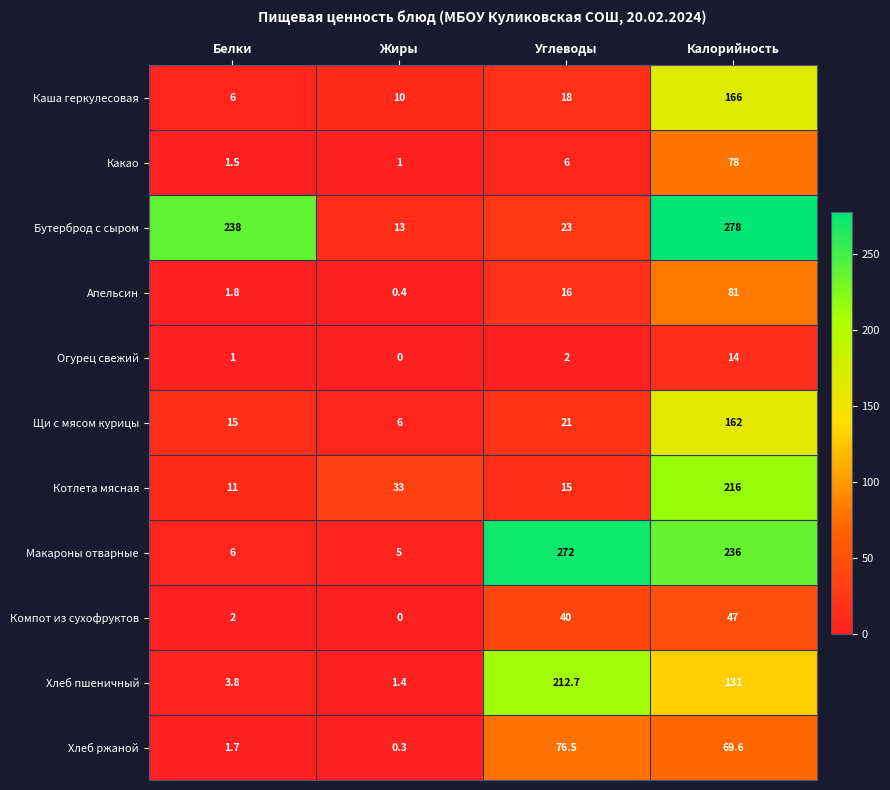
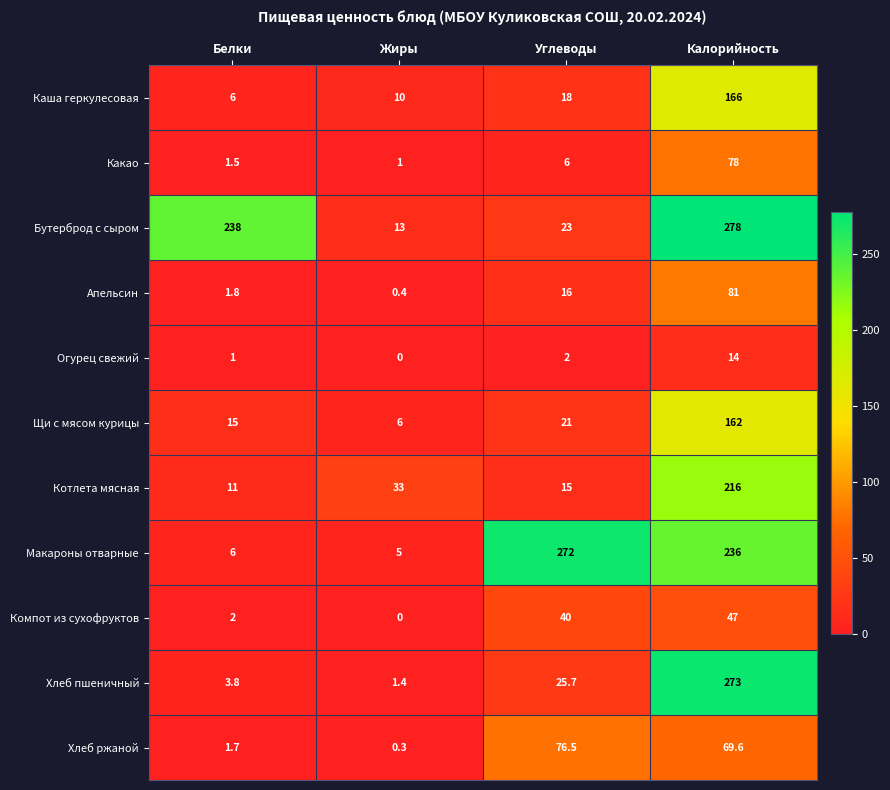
  {
    "Каша геркулесовая": {
      "Белки": 6,
      "Жиры": 10,
      "Углеводы": 18,
      "Калорийность": 166
    },
    "Какао": {
      "Белки": 1.5,
      "Жиры": 1,
      "Углеводы": 6,
      "Калорийность": 78
    },
    "Бутерброд с сыром": {
      "Белки": 238,
      "Жиры": 13,
      "Углеводы": 23,
      "Калорийность": 278
    },
    "Апельсин": {
      "Белки": 1.8,
      "Жиры": 0.4,
      "Углеводы": 16,
      "Калорийность": 81
    },
    "Огурец свежий": {
      "Белки": 1,
      "Жиры": 0,
      "Углеводы": 2,
      "Калорийность": 14
    },
    "Щи с мясом курицы": {
      "Белки": 15,
      "Жиры": 6,
      "Углеводы": 21,
      "Калорийность": 162
    },
    "Котлета мясная": {
      "Белки": 11,
      "Жиры": 33,
      "Углеводы": 15,
      "Калорийность": 216
    },
    "Макароны отварные": {
      "Белки": 6,
      "Жиры": 5,
      "Углеводы": 272,
      "Калорийность": 236
    },
    "Компот из сухофруктов": {
      "Белки": 2,
      "Жиры": 0,
      "Углеводы": 40,
      "Калорийность": 47
    },
    "Хлеб пшеничный": {
      "Белки": 3.8,
      "Жиры": 1.4,
-     "Углеводы": 212.7,
-     "Калорийность": 131
+     "Углеводы": 25.7,
+     "Калорийность": 273
    },
    "Хлеб ржаной": {
      "Белки": 1.7,
      "Жиры": 0.3,
      "Углеводы": 76.5,
      "Калорийность": 69.6
    }
  }
